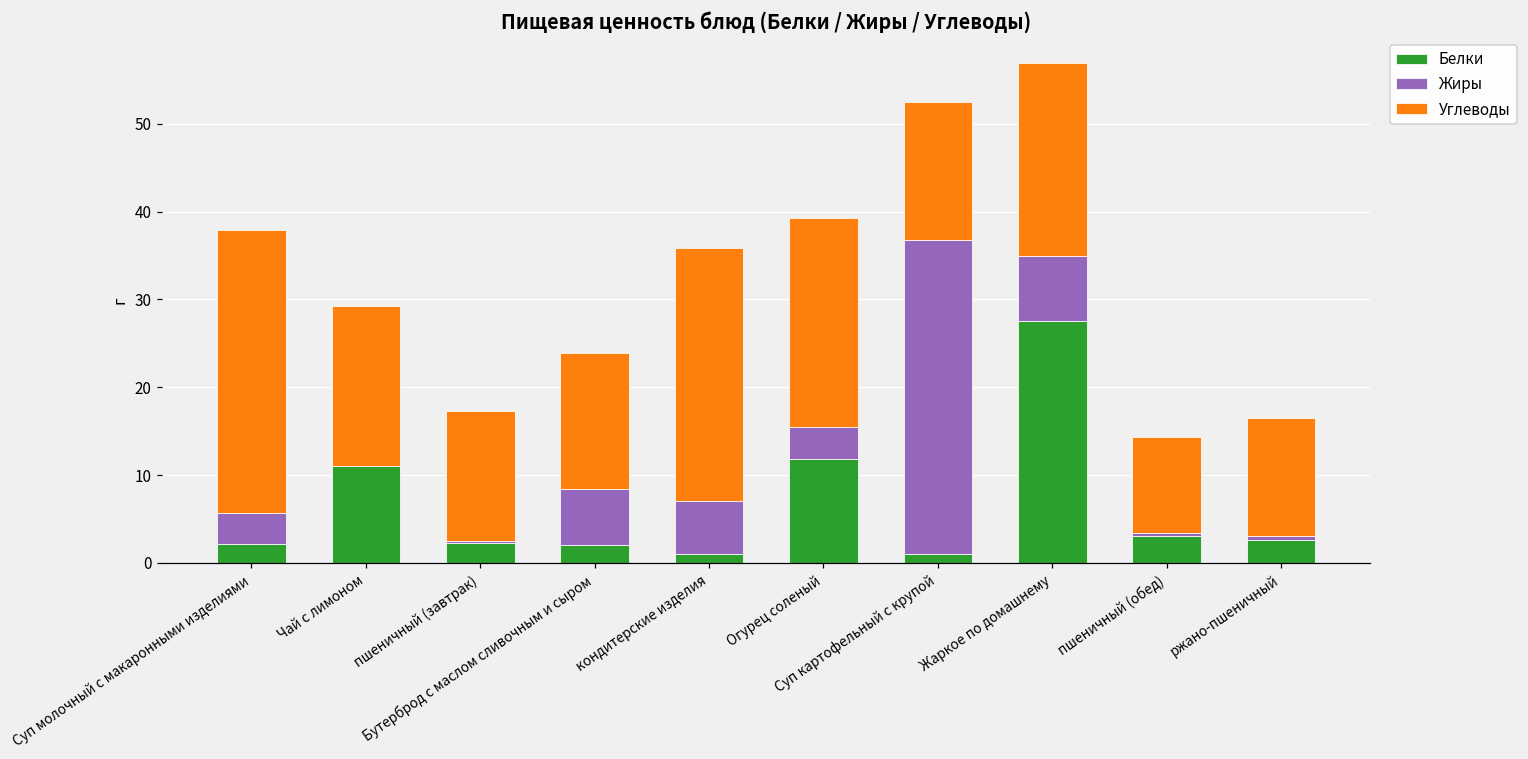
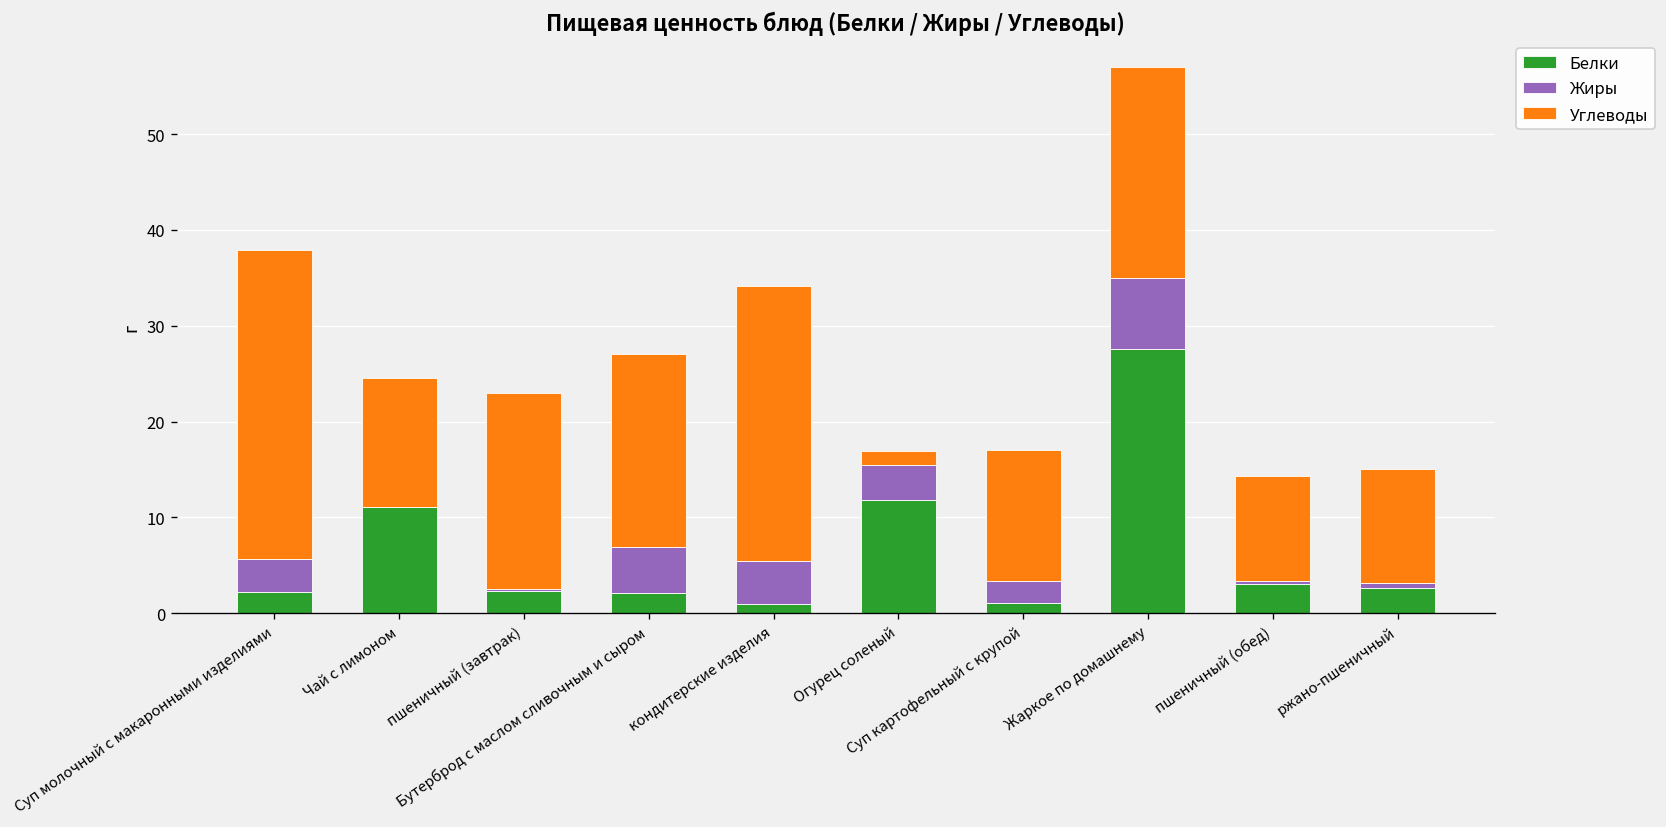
  {
    "Белки": {
      "Суп молочный с макаронными изделиями": 2,
      "Чай с лимоном": 11,
      "пшеничный (завтрак)": 2,
      "Бутерброд с маслом сливочным и сыром": 2,
      "кондитерские изделия": 1,
      "Огурец соленый": 12,
      "Суп картофельный с крупой": 1,
      "Жаркое по домашнему": 28,
      "пшеничный (обед)": 3,
      "ржано-пшеничный": 3
    },
    "Жиры": {
      "Суп молочный с макаронными изделиями": 3,
      "Чай с лимоном": 0,
-     "Бутерброд с маслом сливочным и сыром": 6,
-     "кондитерские изделия": 6,
+     "Бутерброд с маслом сливочным и сыром": 5,
+     "кондитерские изделия": 4,
      "Огурец соленый": 4,
-     "Суп картофельный с крупой": 36,
+     "Суп картофельный с крупой": 2,
      "Жаркое по домашнему": 7,
      "пшеничный (обед)": 0,
      "ржано-пшеничный": 0
    },
    "Углеводы": {
      "Суп молочный с макаронными изделиями": 32,
-     "Чай с лимоном": 18,
-     "пшеничный (завтрак)": 15,
-     "Бутерброд с маслом сливочным и сыром": 15,
+     "Чай с лимоном": 14,
+     "пшеничный (завтрак)": 20,
+     "Бутерброд с маслом сливочным и сыром": 20,
      "кондитерские изделия": 29,
-     "Огурец соленый": 24,
-     "Суп картофельный с крупой": 16,
+     "Огурец соленый": 1,
+     "Суп картофельный с крупой": 14,
      "Жаркое по домашнему": 22,
      "пшеничный (обед)": 11,
-     "ржано-пшеничный": 13
+     "ржано-пшеничный": 12
    }
  }
